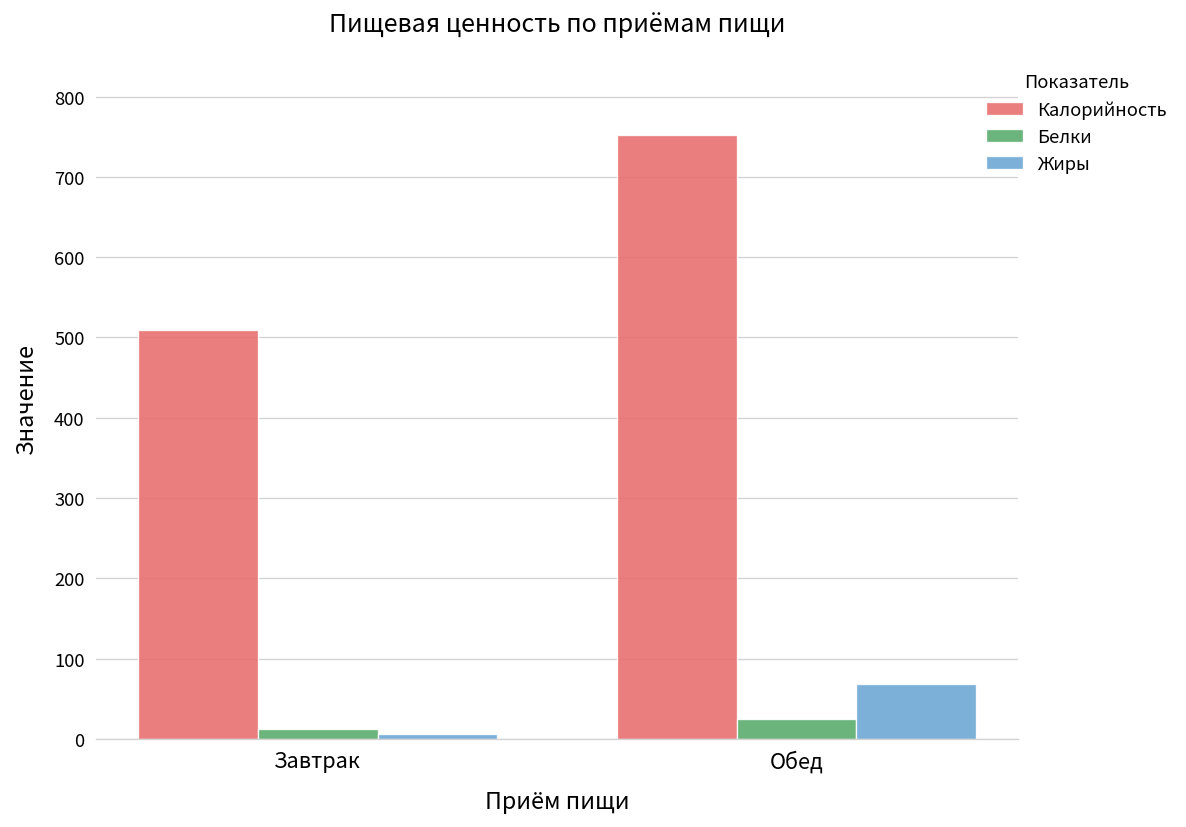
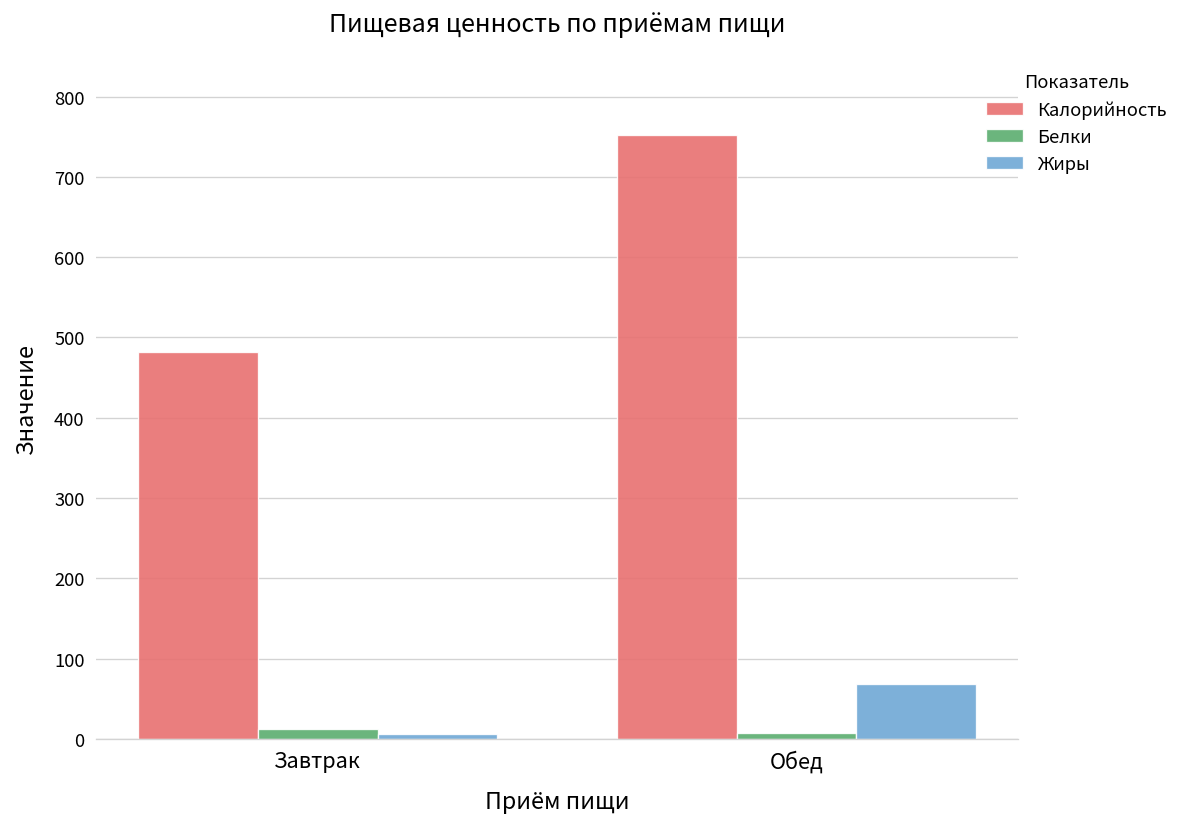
  {
    "Калорийность": {
-     "Завтрак": 510,
+     "Завтрак": 480,
      "Обед": 750
    },
    "Белки": {
      "Завтрак": 10,
-     "Обед": 20
+     "Обед": 10
    },
    "Жиры": {
      "Завтрак": 10,
      "Обед": 70
    }
  }
